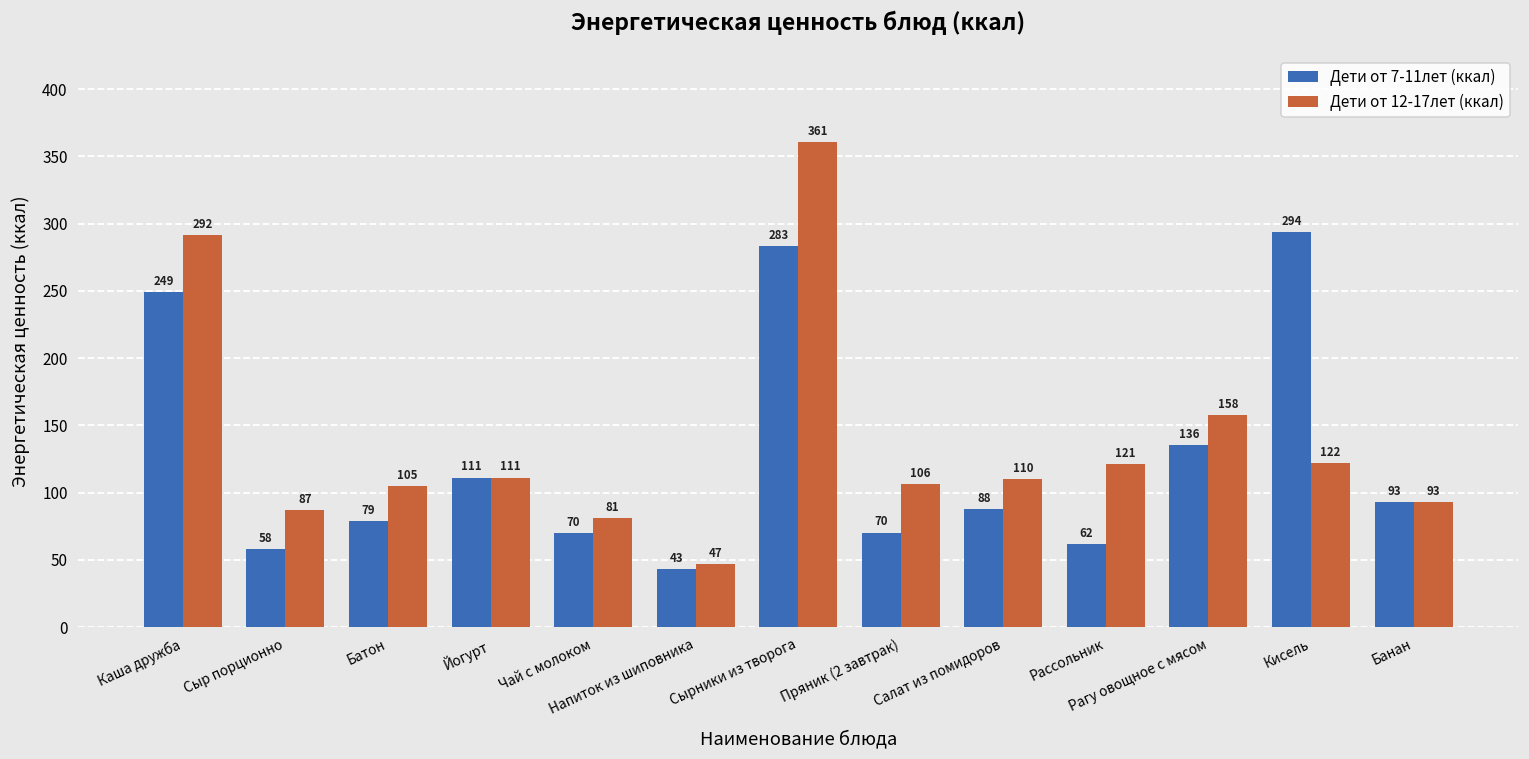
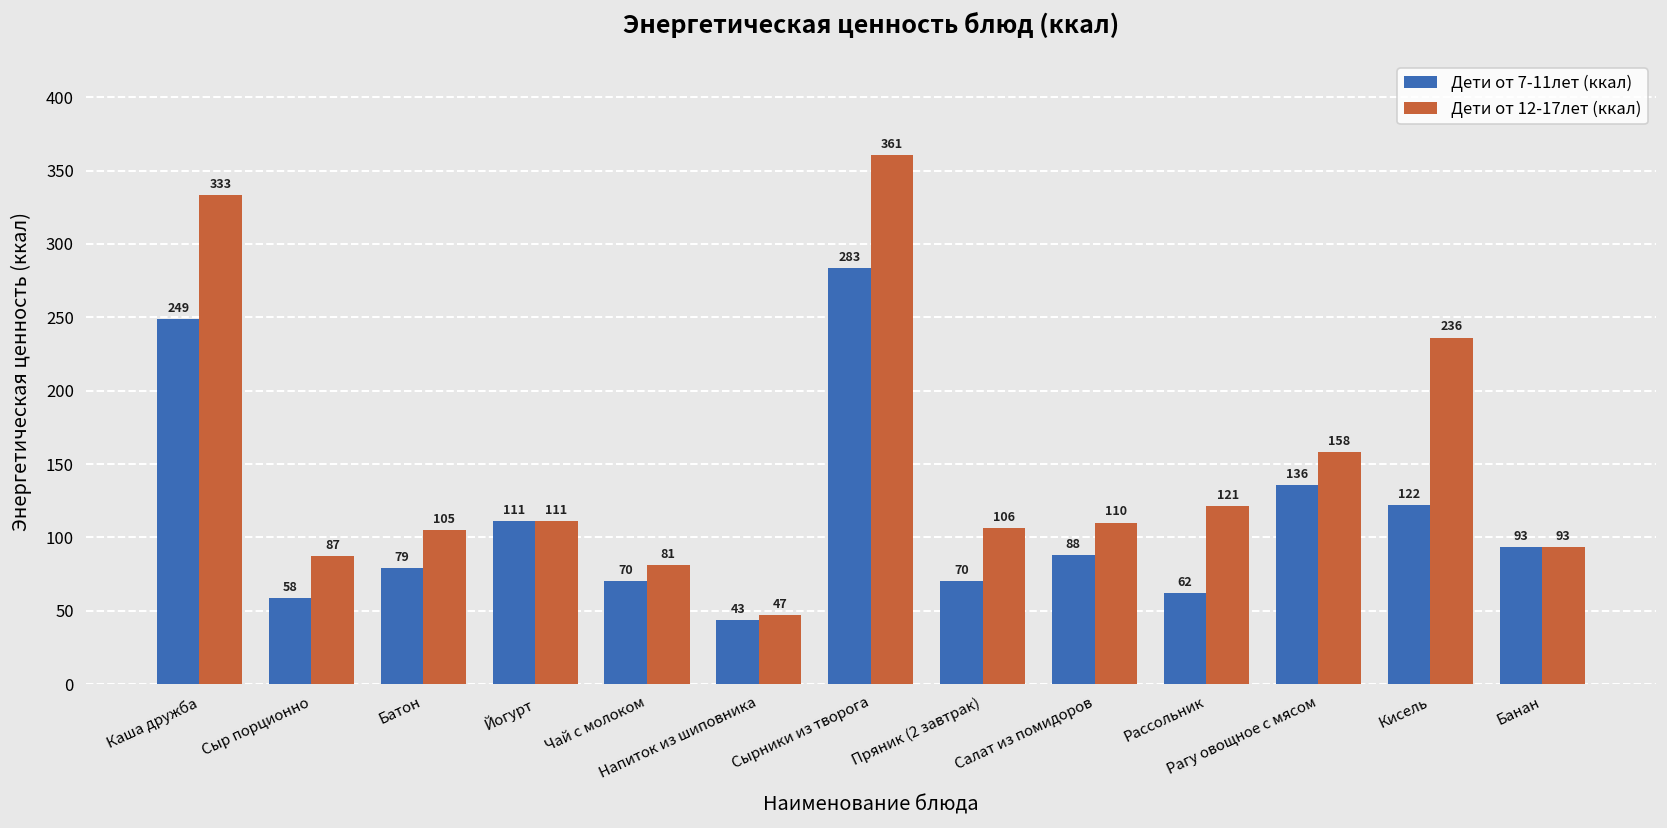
  {
    "Дети от 7-11лет (ккал)": {
      "Каша дружба": 249,
      "Сыр порционно": 58,
      "Батон": 79,
      "Йогурт": 111,
      "Чай с молоком": 70,
      "Напиток из шиповника": 43,
      "Сырники из творога": 283,
      "Пряник (2 завтрак)": 70,
      "Салат из помидоров": 88,
      "Рассольник": 62,
      "Рагу овощное с мясом": 136,
-     "Кисель": 294,
+     "Кисель": 122,
      "Банан": 93
    },
    "Дети от 12-17лет (ккал)": {
-     "Каша дружба": 292,
+     "Каша дружба": 333,
      "Сыр порционно": 87,
      "Батон": 105,
      "Йогурт": 111,
      "Чай с молоком": 81,
      "Напиток из шиповника": 47,
      "Сырники из творога": 361,
      "Пряник (2 завтрак)": 106,
      "Салат из помидоров": 110,
      "Рассольник": 121,
      "Рагу овощное с мясом": 158,
-     "Кисель": 122,
+     "Кисель": 236,
      "Банан": 93
    }
  }
